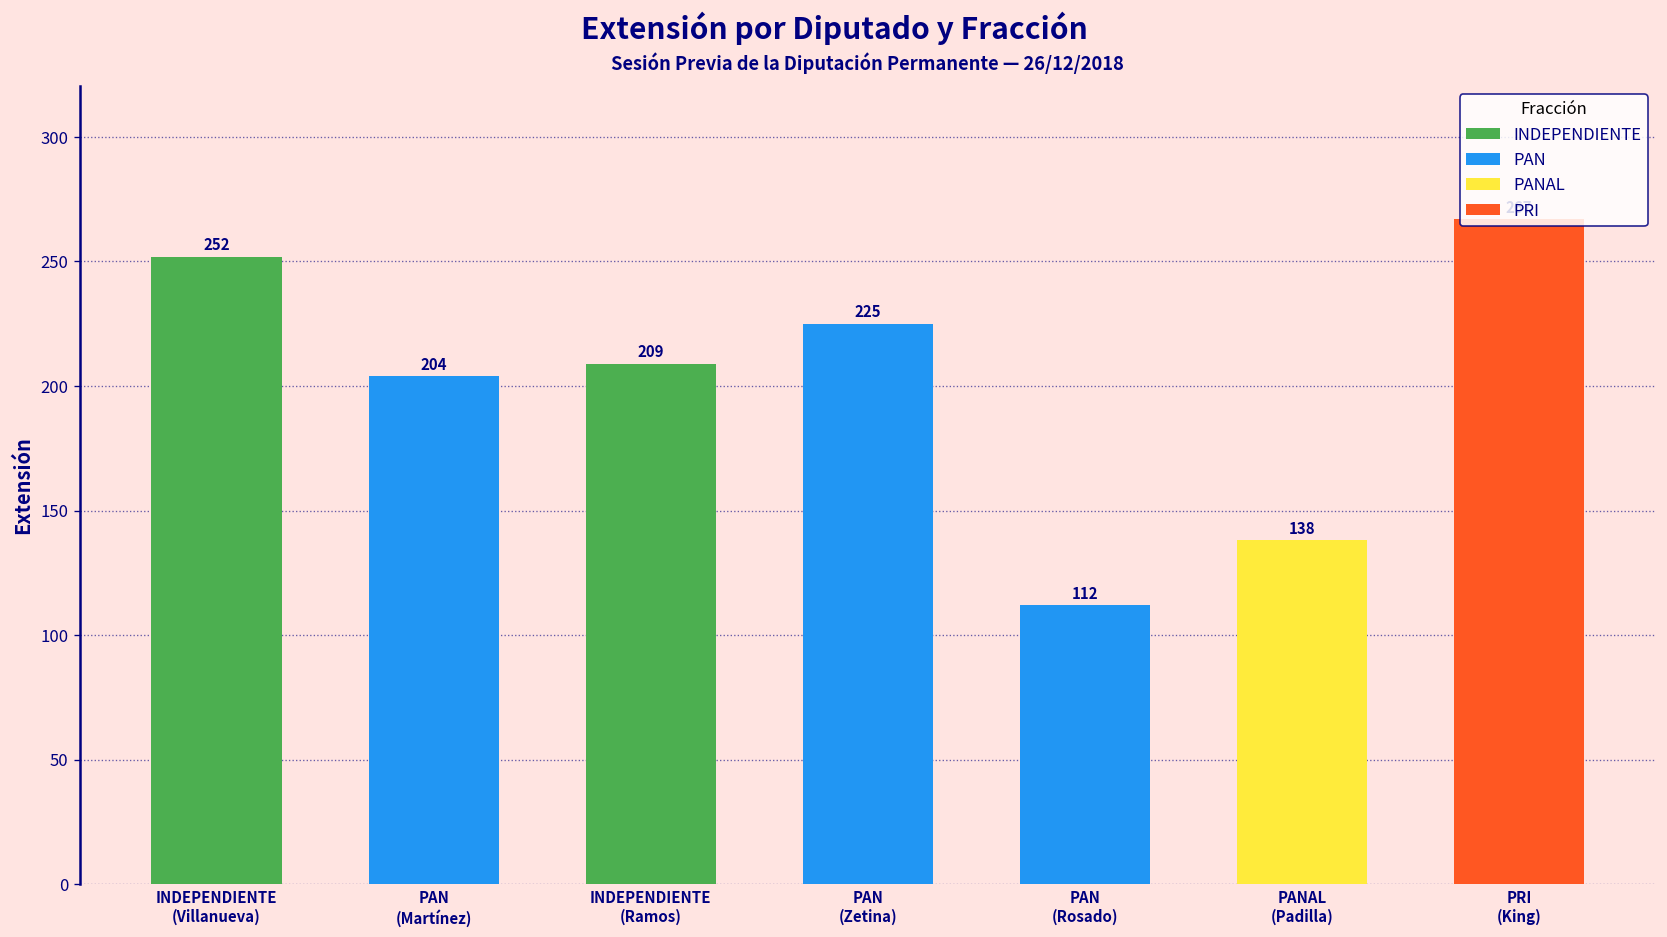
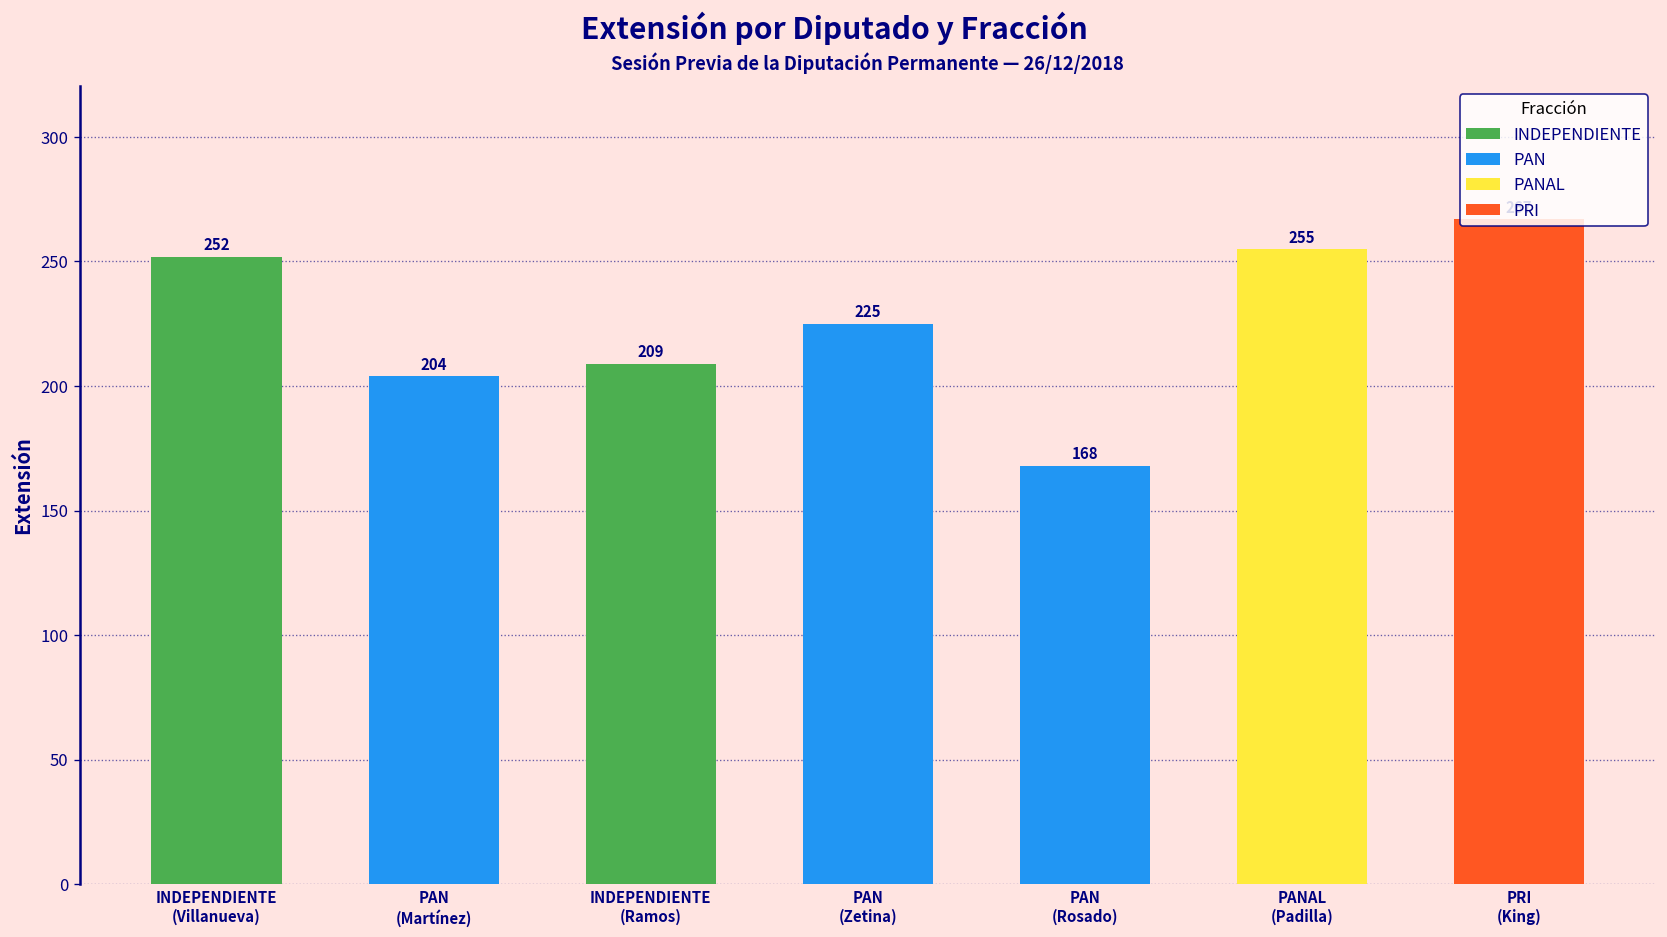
  {
    "INDEPENDIENTE (Villanueva)": 252,
    "PAN (Martínez)": 204,
    "INDEPENDIENTE (Ramos)": 209,
    "PAN (Zetina)": 225,
-   "PAN (Rosado)": 112,
-   "PANAL (Padilla)": 138
+   "PAN (Rosado)": 168,
+   "PANAL (Padilla)": 255
  }
